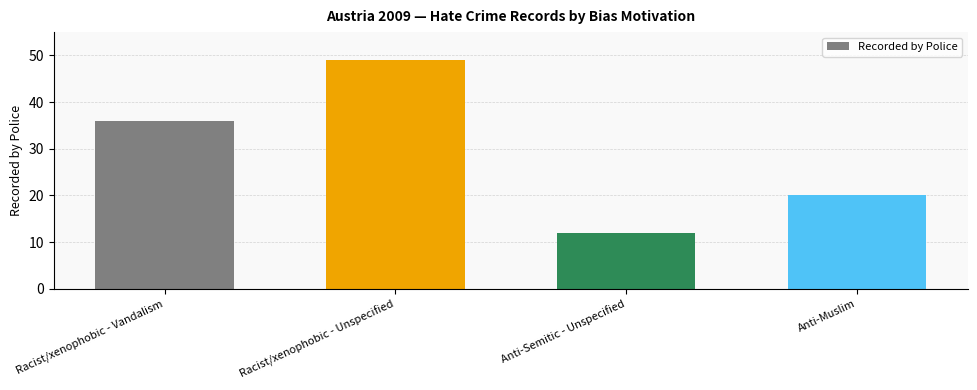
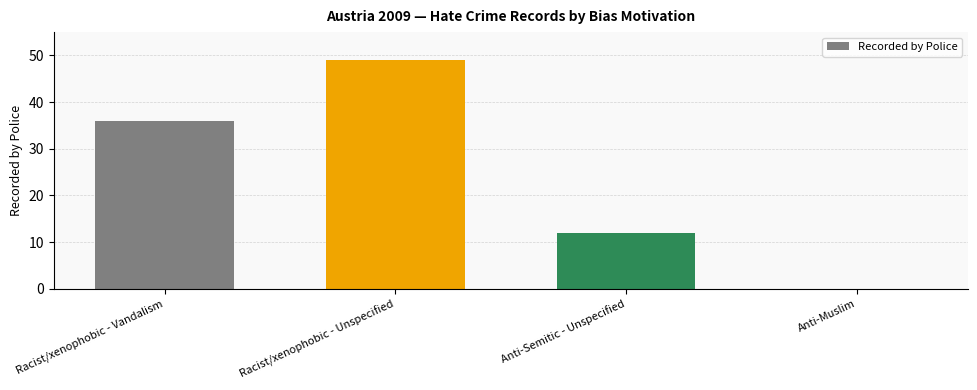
  {
    "Racist/xenophobic - Vandalism": 36,
    "Racist/xenophobic - Unspecified": 49,
    "Anti-Semitic - Unspecified": 12,
-   "Anti-Muslim": 20
+   "Anti-Muslim": 0
  }
